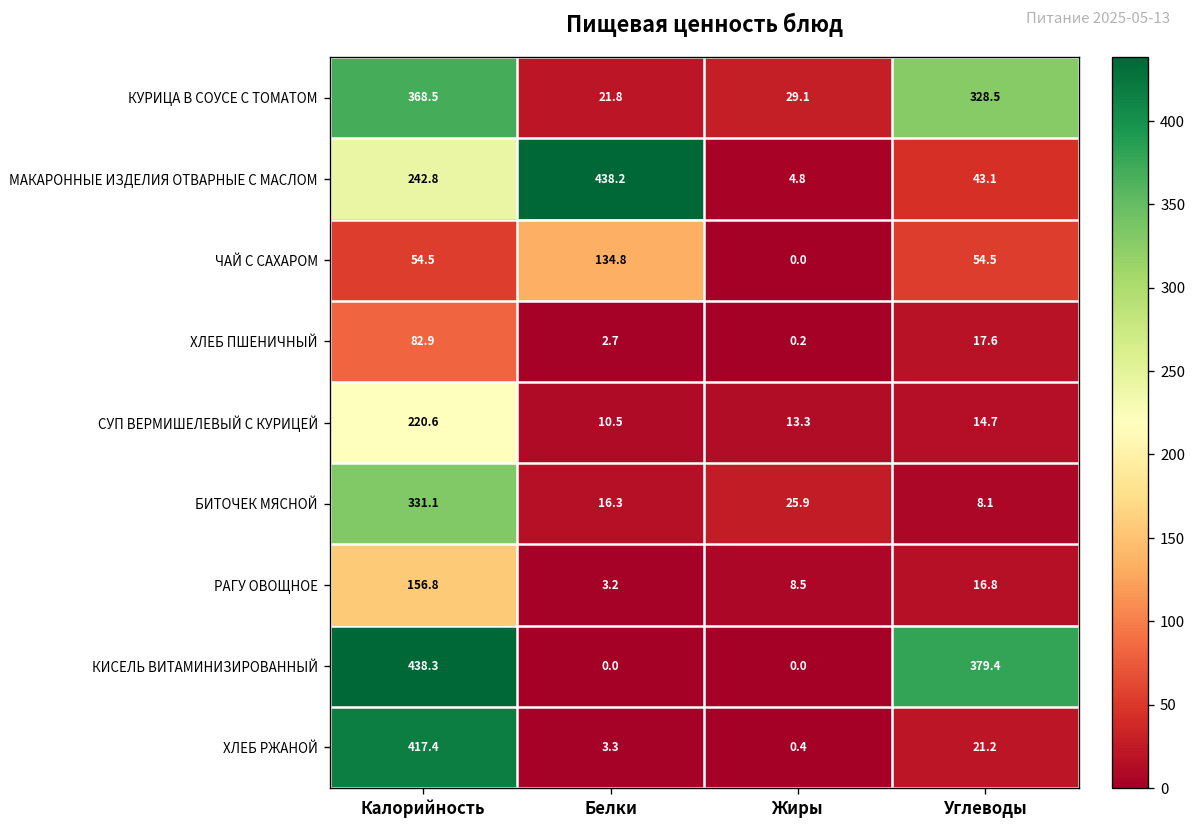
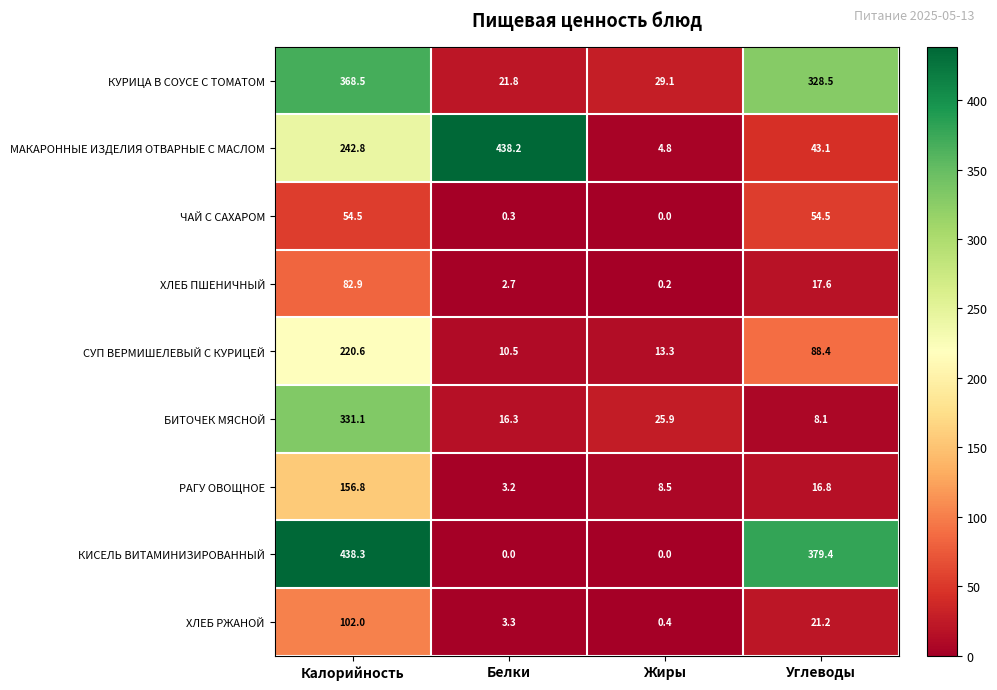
  {
    "КУРИЦА В СОУСЕ С ТОМАТОМ": {
      "Калорийность": 368.5,
      "Белки": 21.8,
      "Жиры": 29.1,
      "Углеводы": 328.5
    },
    "МАКАРОННЫЕ ИЗДЕЛИЯ ОТВАРНЫЕ С МАСЛОМ": {
      "Калорийность": 242.8,
      "Белки": 438.2,
      "Жиры": 4.8,
      "Углеводы": 43.1
    },
    "ЧАЙ С САХАРОМ": {
      "Калорийность": 54.5,
-     "Белки": 134.8,
+     "Белки": 0.3,
      "Жиры": 0.0,
      "Углеводы": 54.5
    },
    "ХЛЕБ ПШЕНИЧНЫЙ": {
      "Калорийность": 82.9,
      "Белки": 2.7,
      "Жиры": 0.2,
      "Углеводы": 17.6
    },
    "СУП ВЕРМИШЕЛЕВЫЙ С КУРИЦЕЙ": {
      "Калорийность": 220.6,
      "Белки": 10.5,
      "Жиры": 13.3,
-     "Углеводы": 14.7
+     "Углеводы": 88.4
    },
    "БИТОЧЕК МЯСНОЙ": {
      "Калорийность": 331.1,
      "Белки": 16.3,
      "Жиры": 25.9,
      "Углеводы": 8.1
    },
    "РАГУ ОВОЩНОЕ": {
      "Калорийность": 156.8,
      "Белки": 3.2,
      "Жиры": 8.5,
      "Углеводы": 16.8
    },
    "КИСЕЛЬ ВИТАМИНИЗИРОВАННЫЙ": {
      "Калорийность": 438.3,
      "Белки": 0.0,
      "Жиры": 0.0,
      "Углеводы": 379.4
    },
    "ХЛЕБ РЖАНОЙ": {
-     "Калорийность": 417.4,
+     "Калорийность": 102.0,
      "Белки": 3.3,
      "Жиры": 0.4,
      "Углеводы": 21.2
    }
  }
